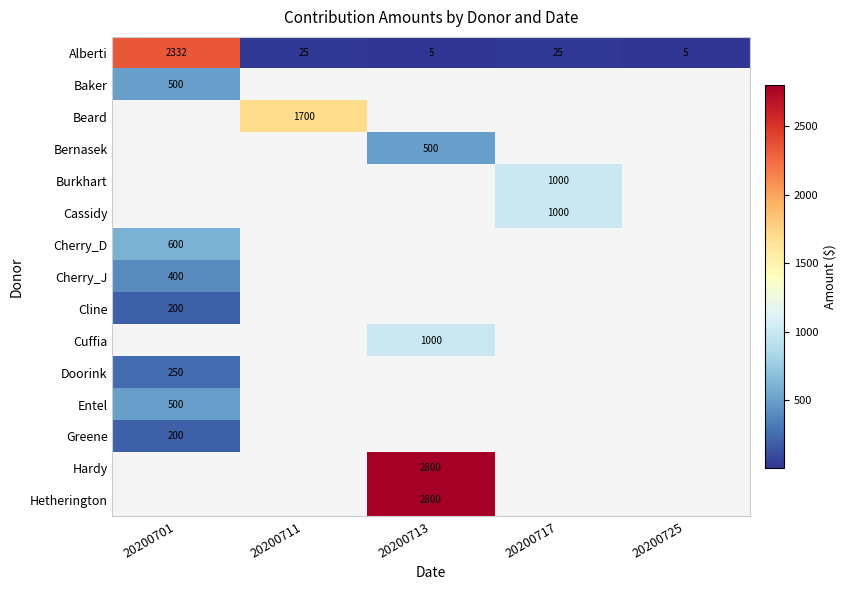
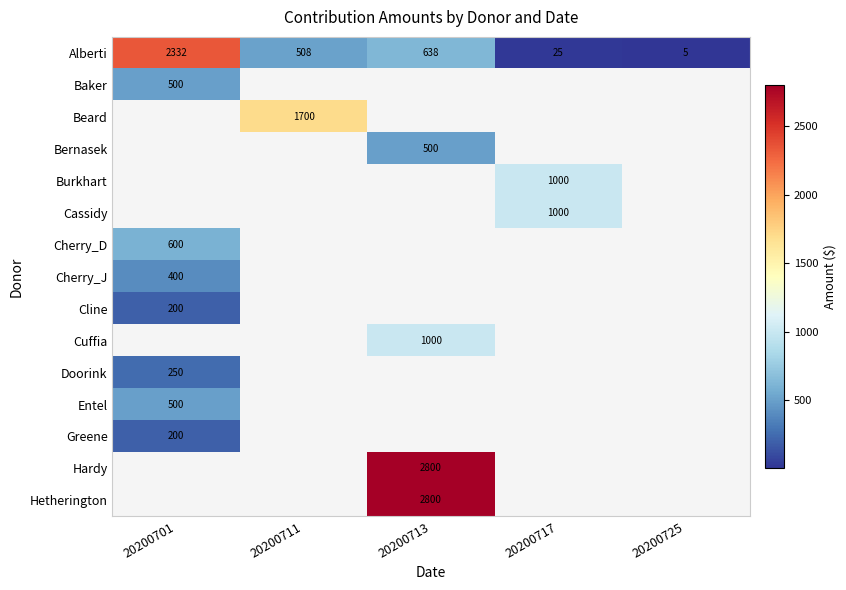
  {
    "Alberti": {
      "20200701": 2332,
-     "20200711": 25,
-     "20200713": 5,
+     "20200711": 508,
+     "20200713": 638,
      "20200717": 25,
      "20200725": 5
    },
    "Baker": {
      "20200701": 500
    },
    "Beard": {
      "20200711": 1700
    },
    "Bernasek": {
      "20200713": 500
    },
    "Burkhart": {
      "20200717": 1000
    },
    "Cassidy": {
      "20200717": 1000
    },
    "Cherry_D": {
      "20200701": 600
    },
    "Cherry_J": {
      "20200701": 400
    },
    "Cline": {
      "20200701": 200
    },
    "Cuffia": {
      "20200713": 1000
    },
    "Doorink": {
      "20200701": 250
    },
    "Entel": {
      "20200701": 500
    },
    "Greene": {
      "20200701": 200
    },
    "Hardy": {
      "20200713": 2800
    },
    "Hetherington": {
      "20200713": 2800
    }
  }
